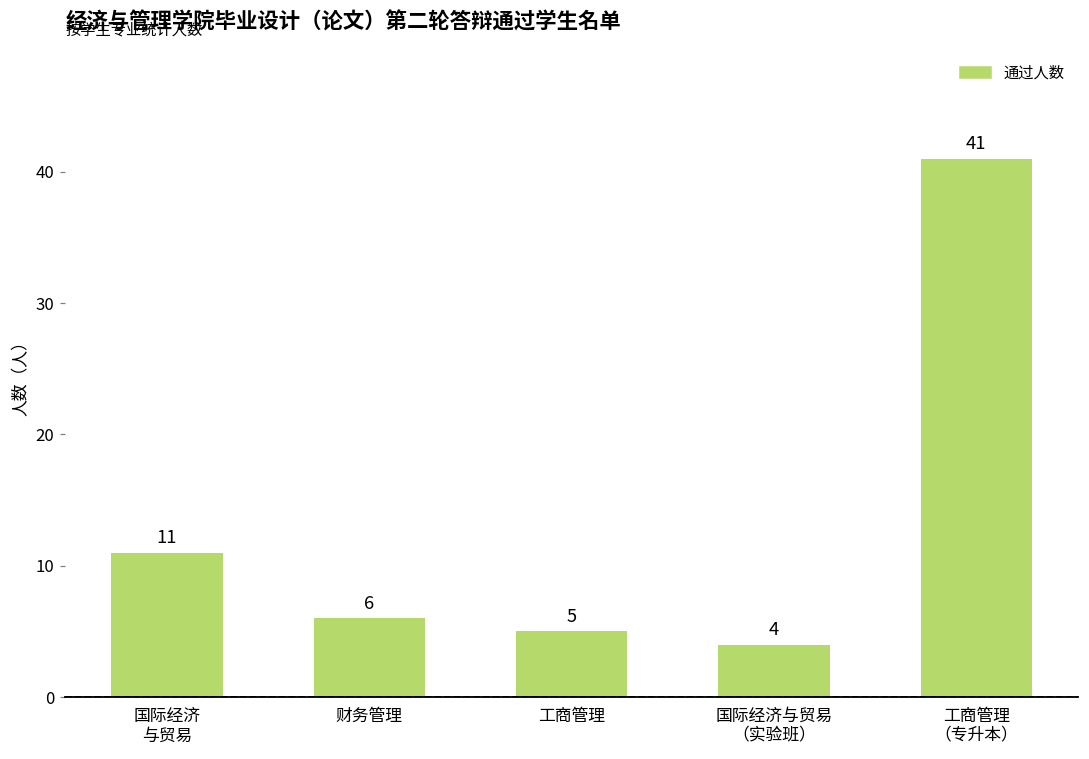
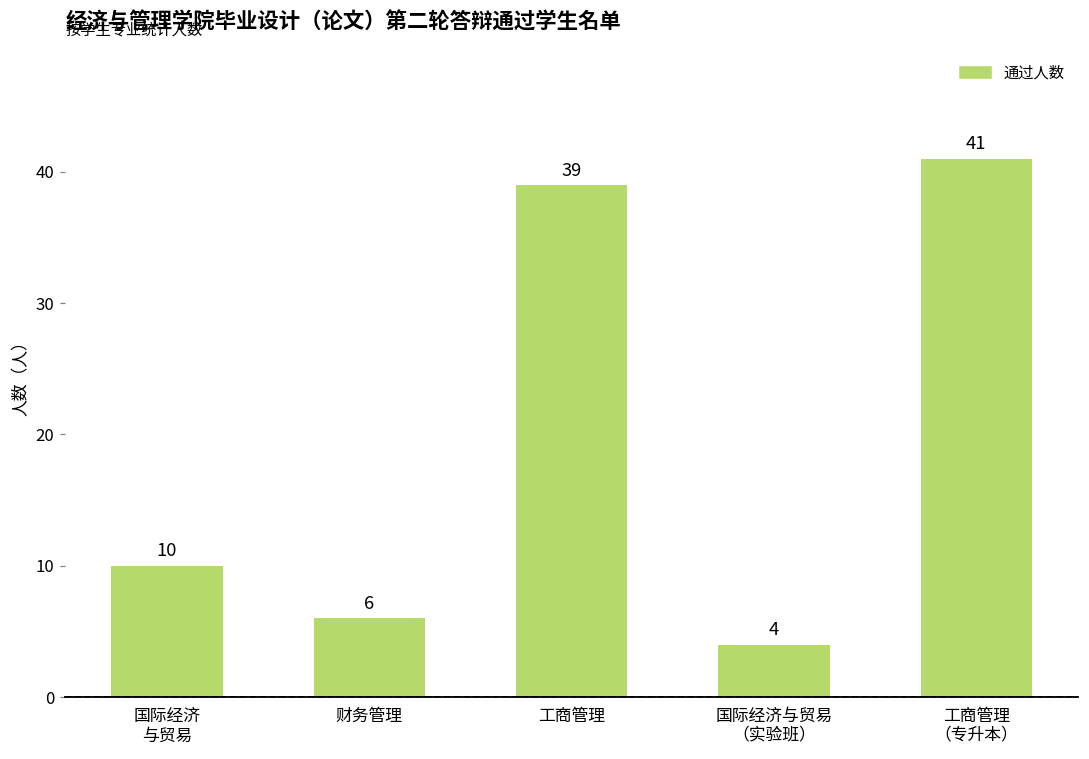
  {
-   "国际经济 与贸易": 11,
+   "国际经济 与贸易": 10,
    "财务管理": 6,
-   "工商管理": 5,
+   "工商管理": 39,
    "国际经济与贸易 （实验班）": 4,
    "工商管理 （专升本）": 41
  }
